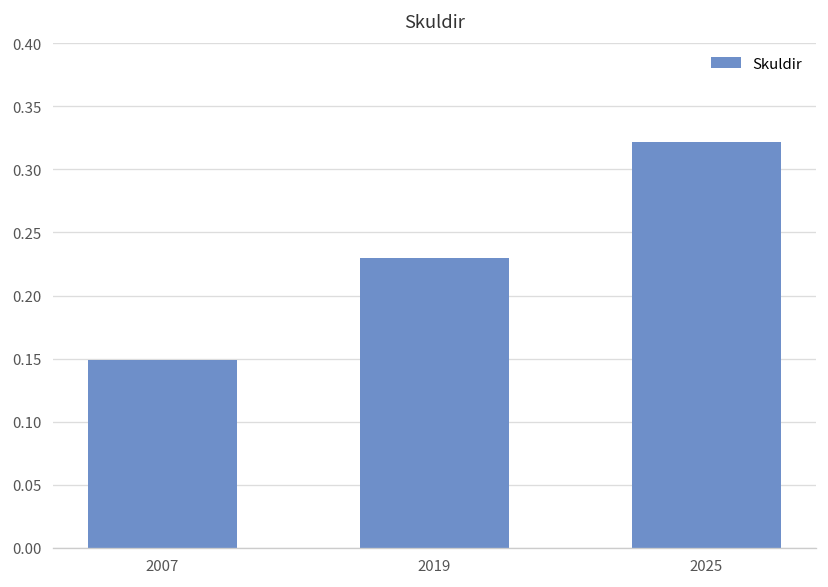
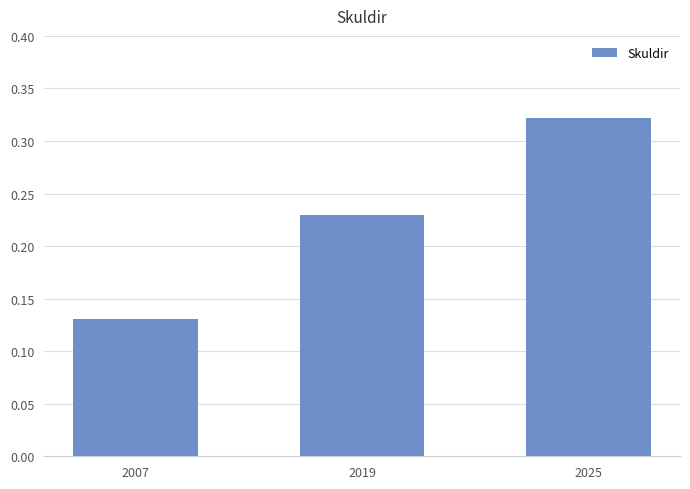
  {
-   "2007": 0.149,
+   "2007": 0.131,
    "2019": 0.230,
    "2025": 0.322
  }
